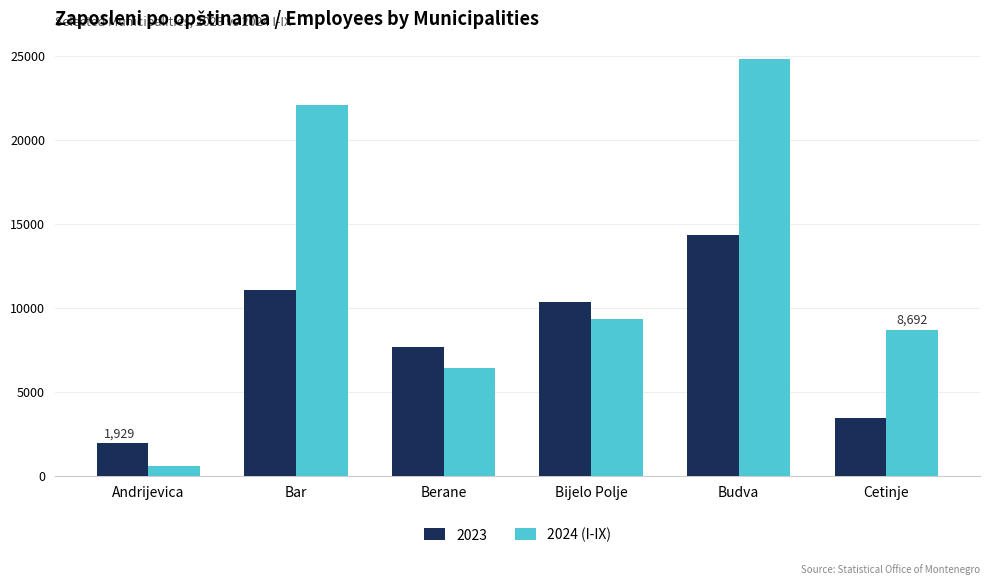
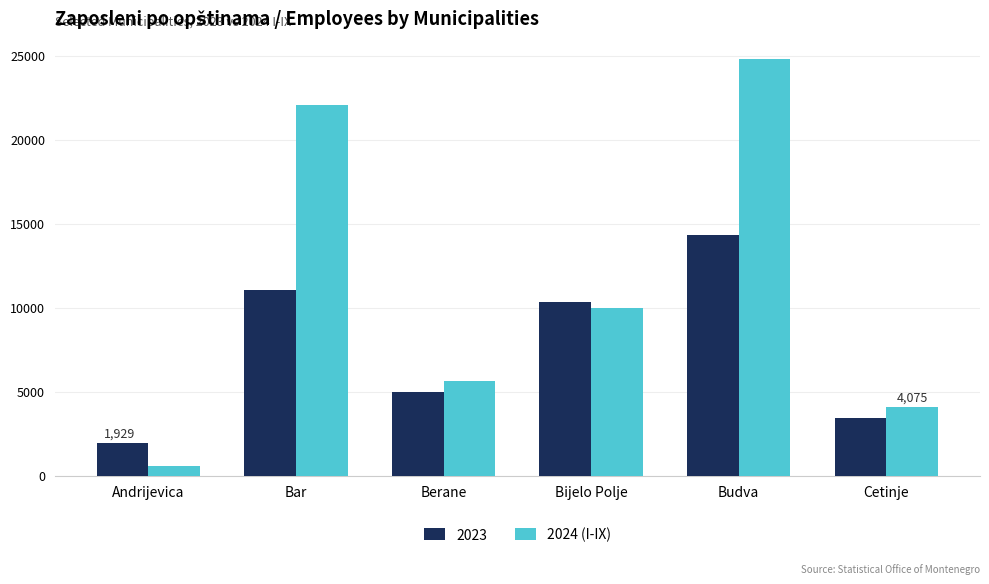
  {
    "2023": {
      "Bar": "11100",
-     "Berane": "7700",
+     "Berane": "5000",
      "Bijelo Polje": "10400",
      "Budva": "14300",
      "Cetinje": "3400"
    },
    "2024 (I-IX)": {
-     "Berane": "6400",
-     "Bijelo Polje": "9300",
-     "Cetinje": "8,692"
+     "Berane": "5700",
+     "Bijelo Polje": "10000",
+     "Cetinje": "4,075"
    }
  }
